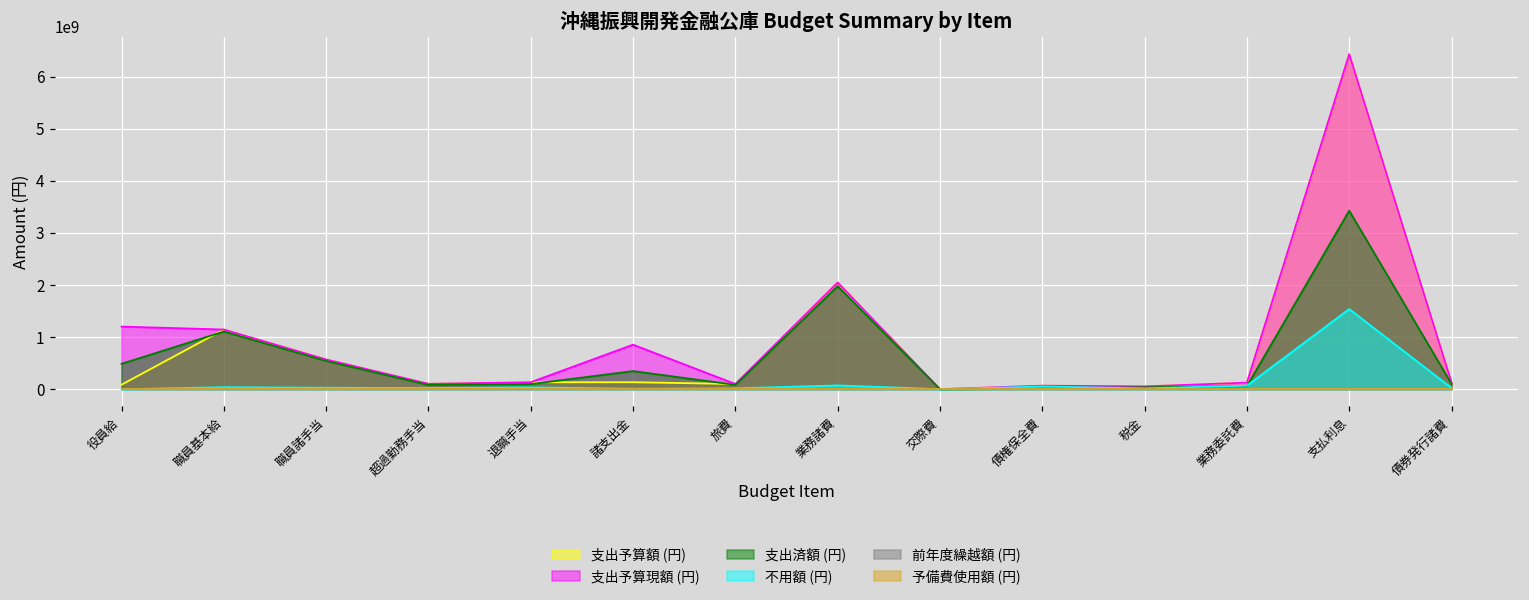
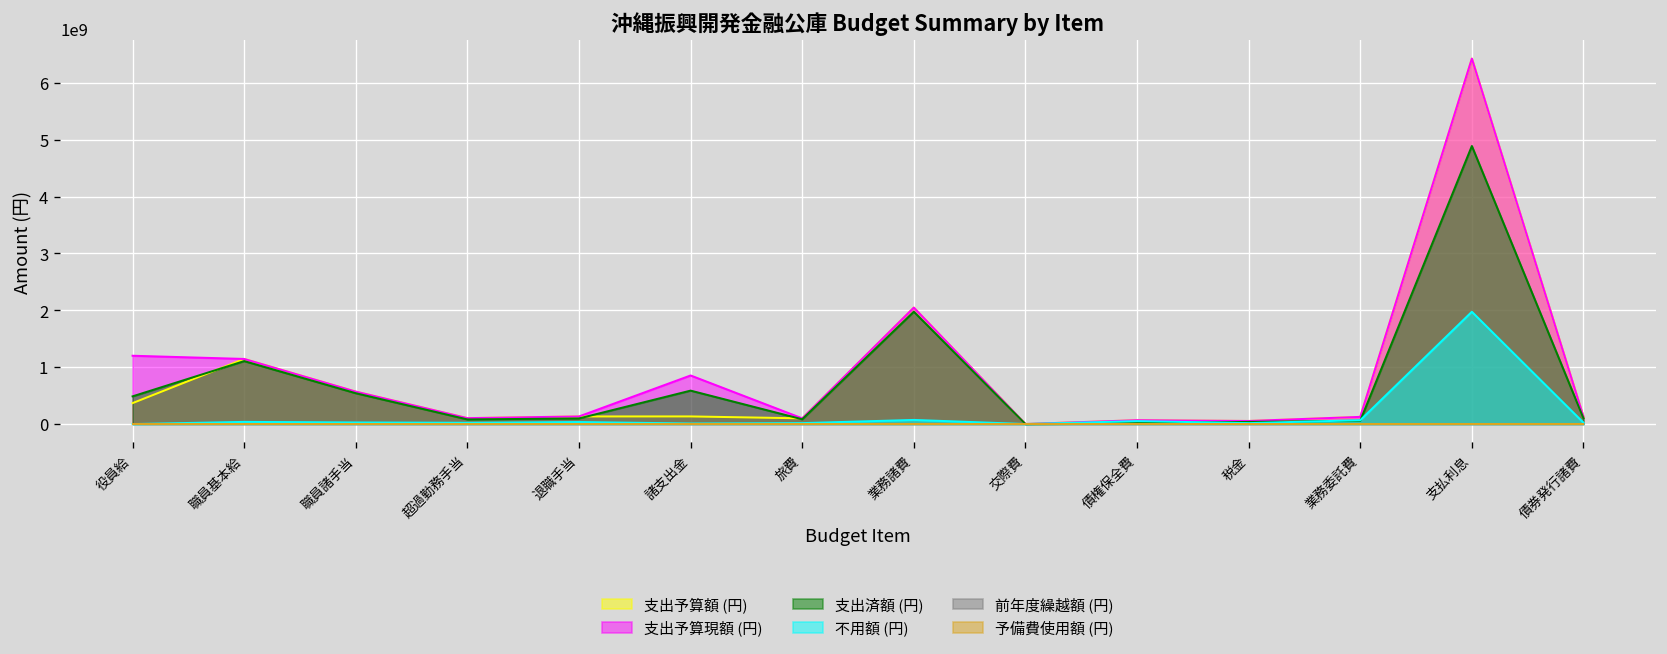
  {
    "支出予算額 (円)": {
-     "役員給": 100000000,
+     "役員給": 400000000,
      "諸支出金": 100000000
    },
    "支出予算現額 (円)": {
      "役員給": 1200000000,
      "諸支出金": 900000000
    },
    "支出済額 (円)": {
      "役員給": 500000000,
-     "諸支出金": 300000000,
+     "諸支出金": 600000000,
      "業務諸費": 2000000000,
-     "支払利息": 3400000000
+     "支払利息": 4900000000
    },
    "不用額 (円)": {
      "業務諸費": 100000000,
-     "支払利息": 1500000000
+     "支払利息": 2000000000
    },
    "予備費使用額 (円)": {
      "業務諸費": 0,
      "業務委託費": 0,
      "支払利息": 0
    }
  }
